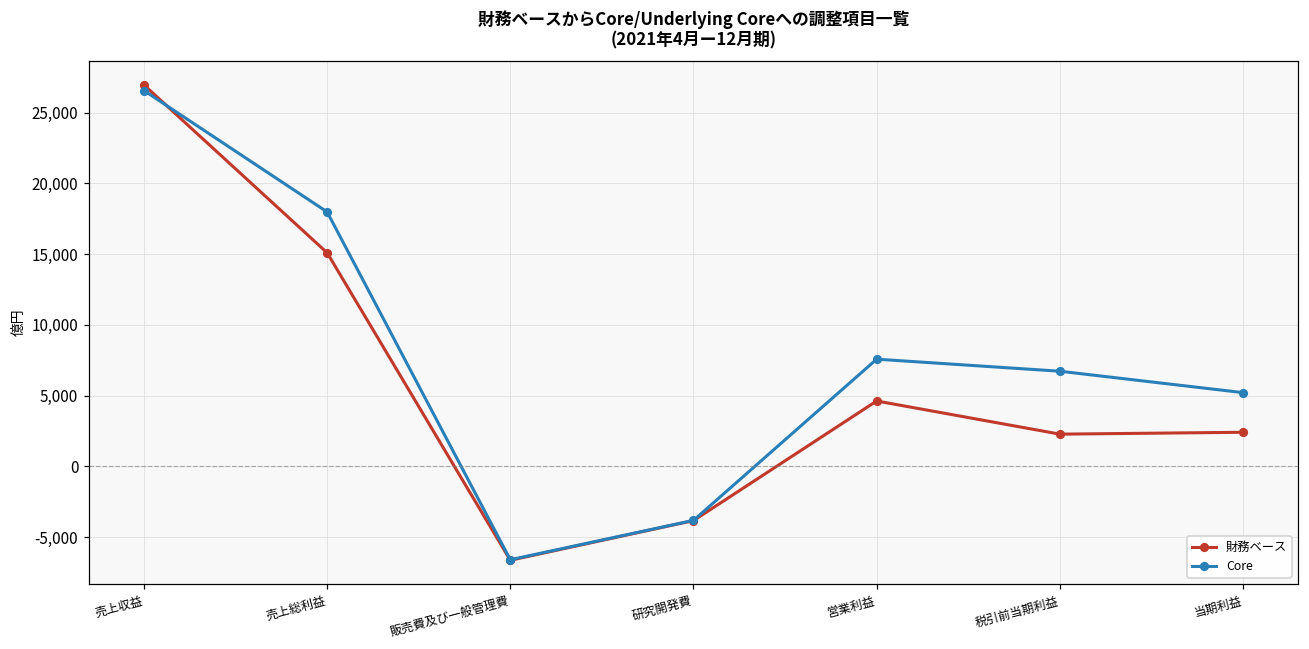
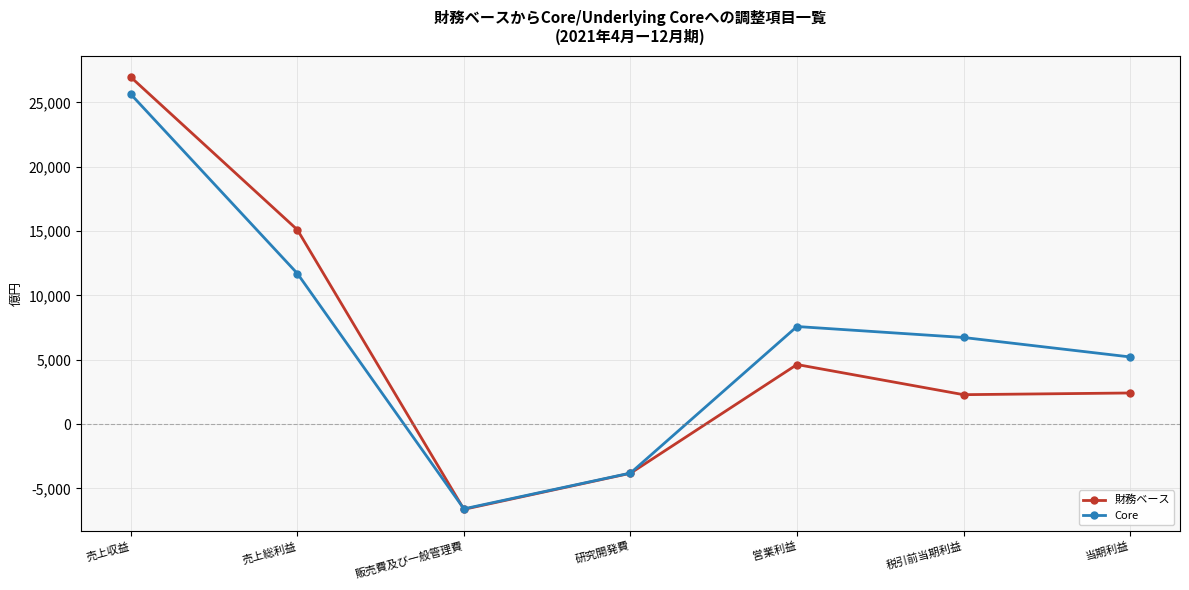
  {
    "財務ベース": {
      "売上収益": "27,000",
      "売上総利益": "15,100",
      "営業利益": "4,600",
      "税引前当期利益": "2,300",
      "当期利益": "2,400"
    },
    "Core": {
-     "売上収益": "26,600",
-     "売上総利益": "18,000",
+     "売上収益": "25,600",
+     "売上総利益": "11,700",
      "営業利益": "7,600",
      "税引前当期利益": "6,700",
      "当期利益": "5,200"
    }
  }
